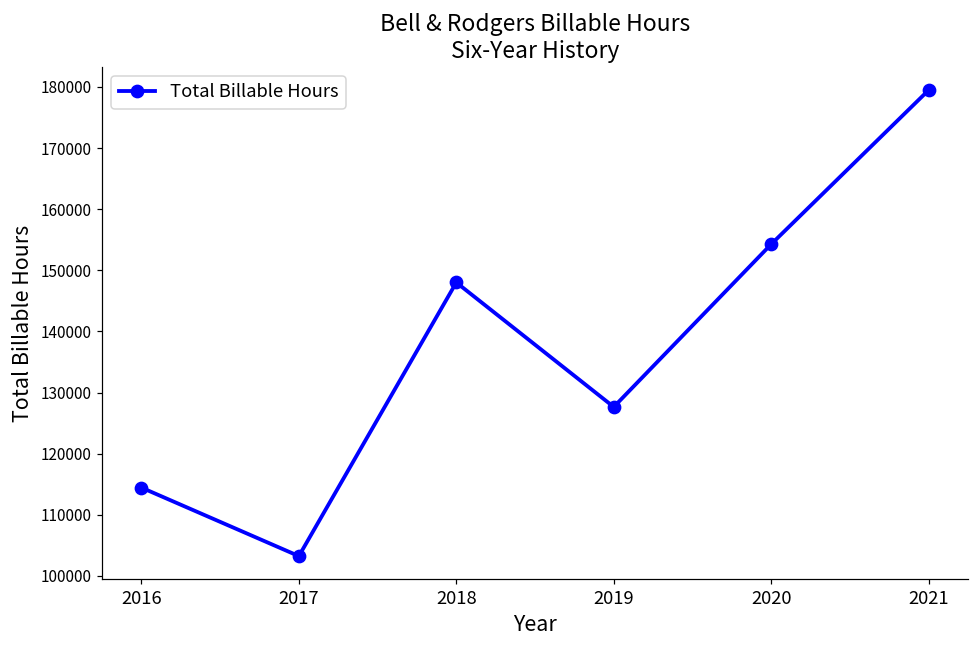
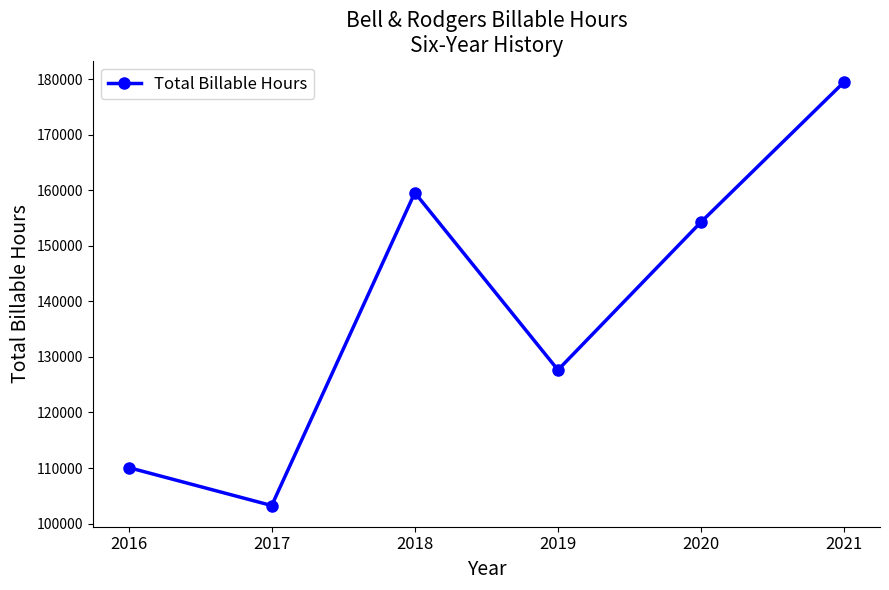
  {
-   "2016": 114000,
+   "2016": 110000,
    "2017": 103000,
-   "2018": 148000,
+   "2018": 160000,
    "2019": 128000,
    "2020": 154000,
    "2021": 179000
  }
